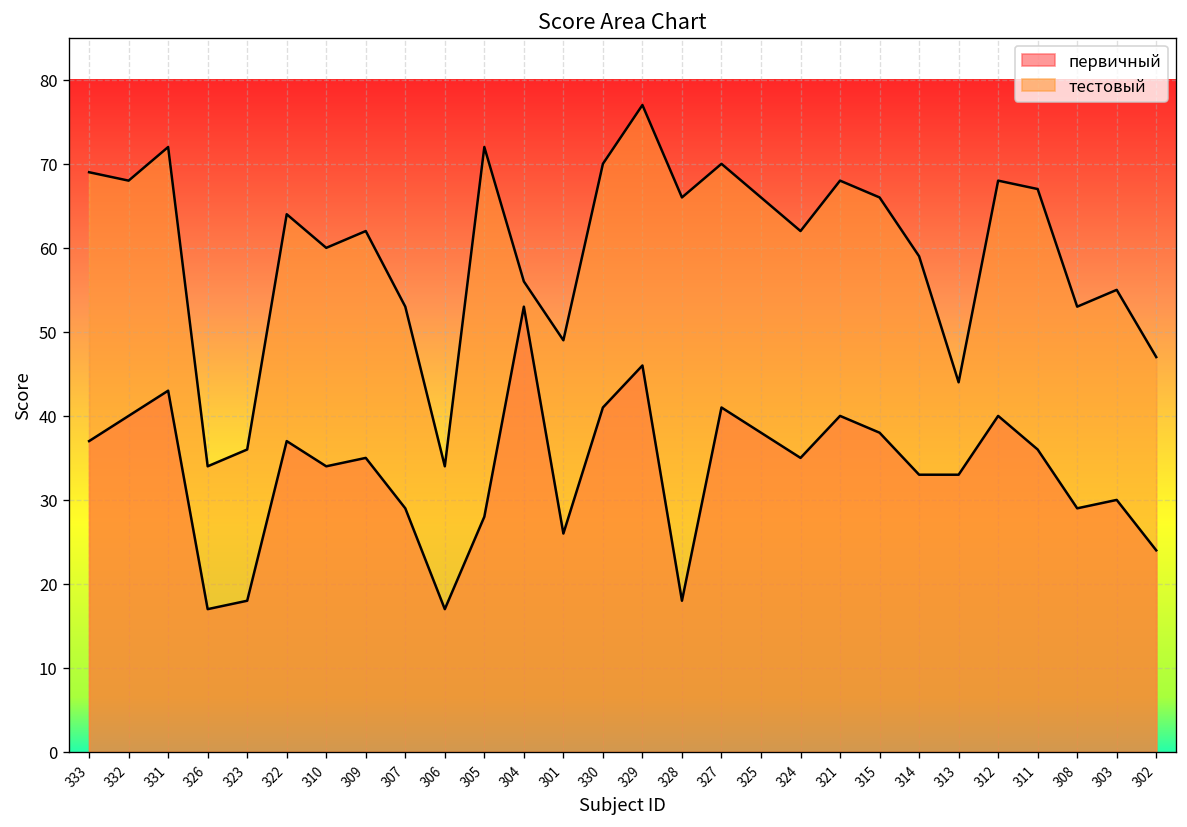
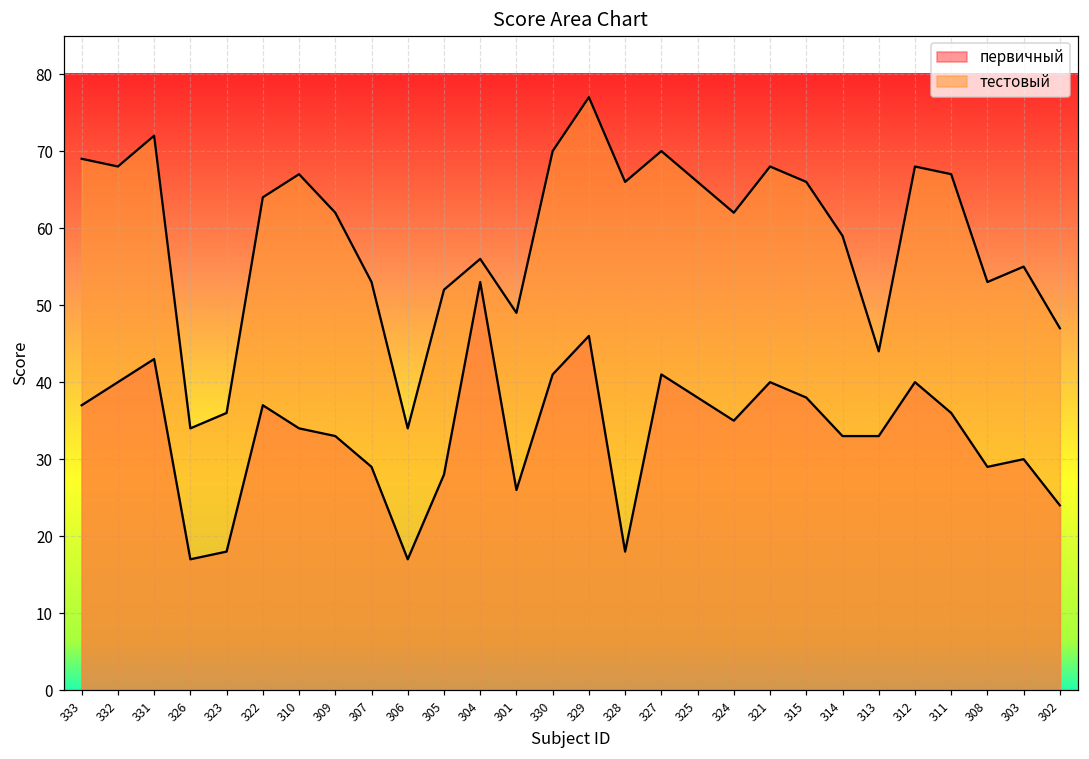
  {
    "первичный": {
      "333": 37,
      "332": 40,
      "331": 43,
      "326": 17,
      "323": 18,
      "322": 37,
      "310": 34,
-     "309": 35,
+     "309": 33,
      "307": 29,
      "306": 17,
      "305": 28,
      "304": 53,
      "301": 26,
      "330": 41,
      "329": 46,
      "328": 18,
      "327": 41,
      "325": 38,
      "324": 35,
      "321": 40,
      "315": 38,
      "314": 33,
      "313": 33,
      "312": 40,
      "311": 36,
      "308": 29,
      "303": 30,
      "302": 24
    },
    "тестовый": {
      "333": 69,
      "332": 68,
      "331": 72,
      "326": 34,
      "323": 36,
      "322": 64,
-     "310": 60,
+     "310": 67,
      "309": 62,
      "307": 53,
      "306": 34,
-     "305": 72,
+     "305": 52,
      "304": 56,
      "301": 49,
      "330": 70,
      "329": 77,
      "328": 66,
      "327": 70,
      "325": 66,
      "324": 62,
      "321": 68,
      "315": 66,
      "314": 59,
      "313": 44,
      "312": 68,
      "311": 67,
      "308": 53,
      "303": 55,
      "302": 47
    }
  }
